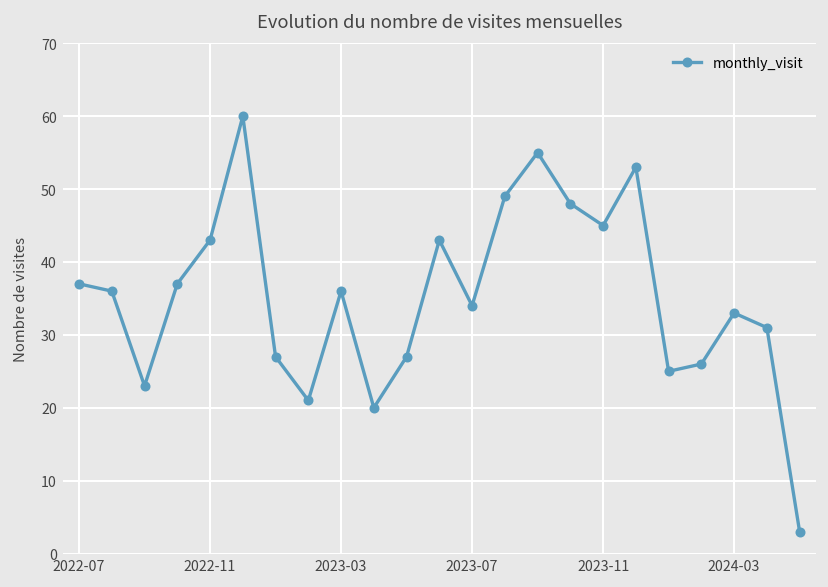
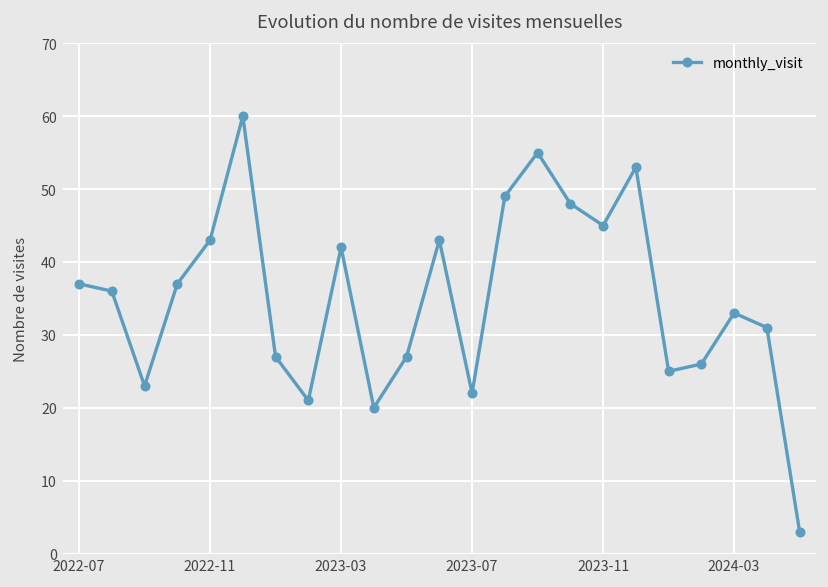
  {
    "2022-07": 37,
    "2022-11": 43,
-   "2023-03": 36,
-   "2023-07": 34,
+   "2023-03": 42,
+   "2023-07": 22,
    "2023-11": 45,
    "2024-03": 33
  }
